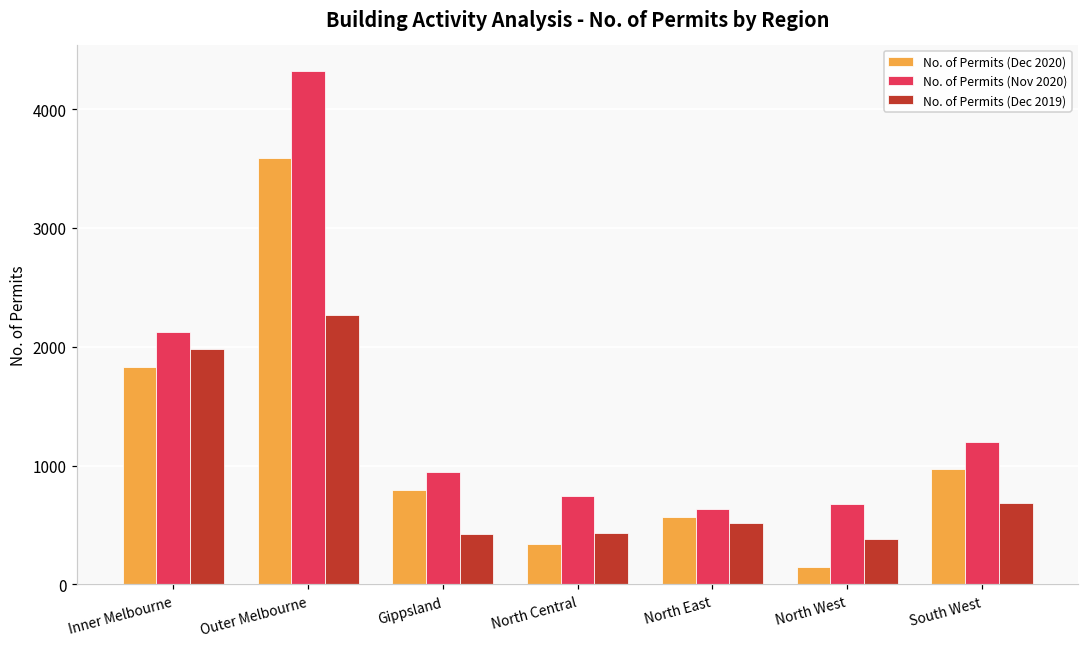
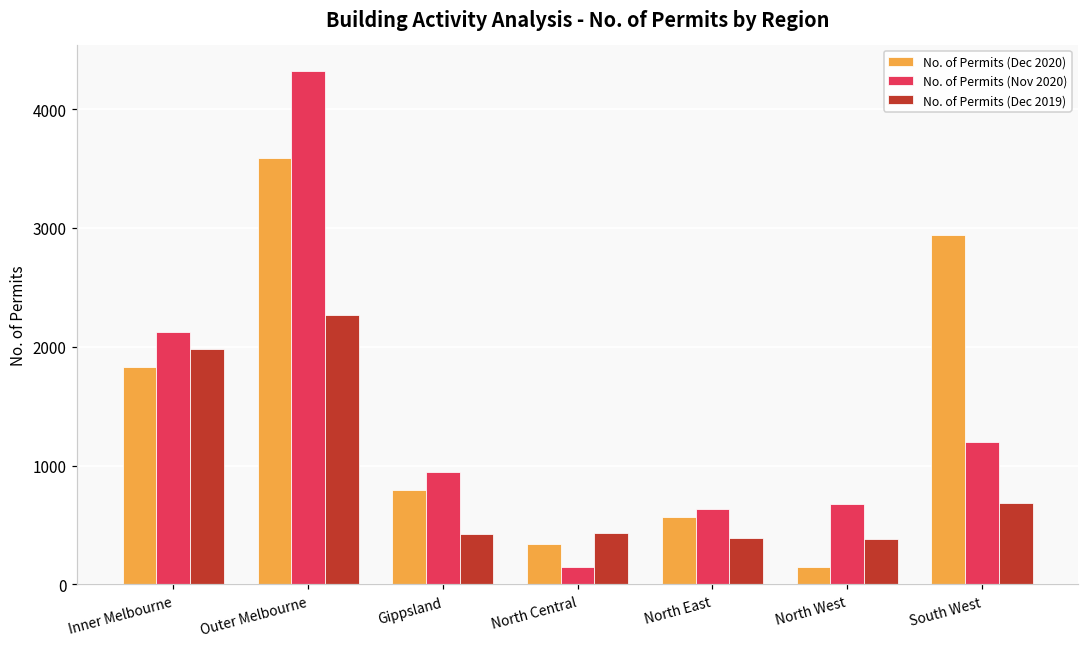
  {
    "No. of Permits (Dec 2020)": {
      "Inner Melbourne": 1830,
      "Outer Melbourne": 3590,
      "Gippsland": 790,
      "North Central": 340,
      "North East": 570,
      "North West": 150,
-     "South West": 980
+     "South West": 2940
    },
    "No. of Permits (Nov 2020)": {
      "Inner Melbourne": 2130,
      "Outer Melbourne": 4320,
      "Gippsland": 950,
-     "North Central": 750,
+     "North Central": 150,
      "North East": 640,
      "North West": 680,
      "South West": 1200
    },
    "No. of Permits (Dec 2019)": {
      "Inner Melbourne": 1980,
      "Outer Melbourne": 2270,
      "Gippsland": 420,
      "North Central": 430,
-     "North East": 520,
+     "North East": 400,
      "North West": 390,
      "South West": 690
    }
  }
